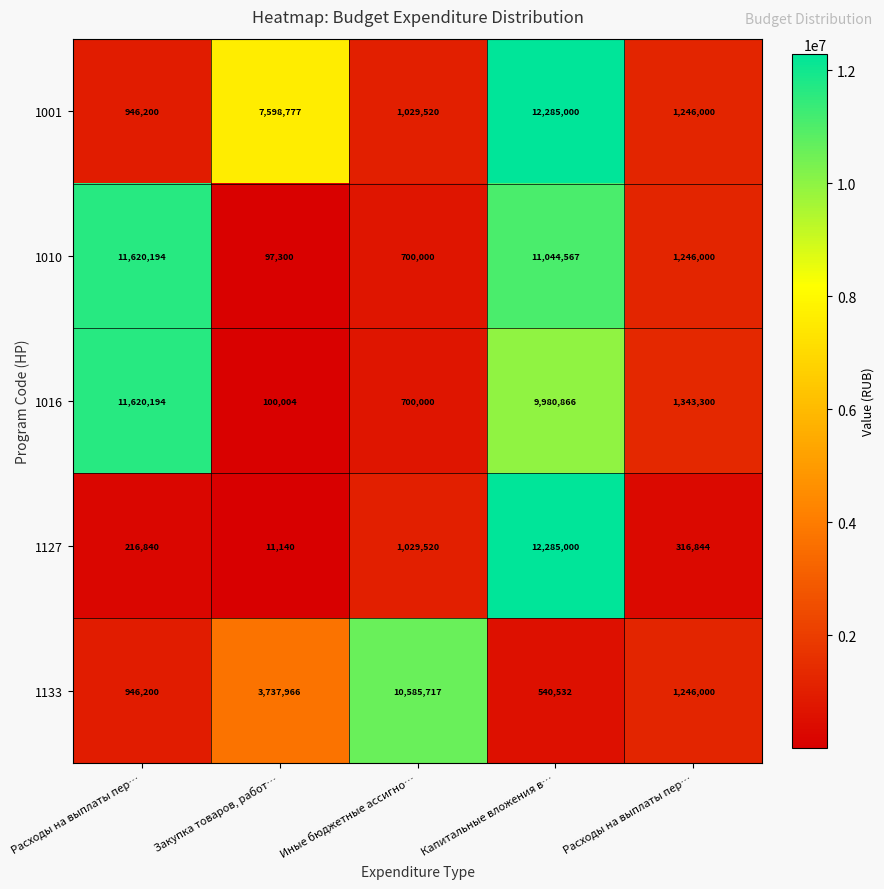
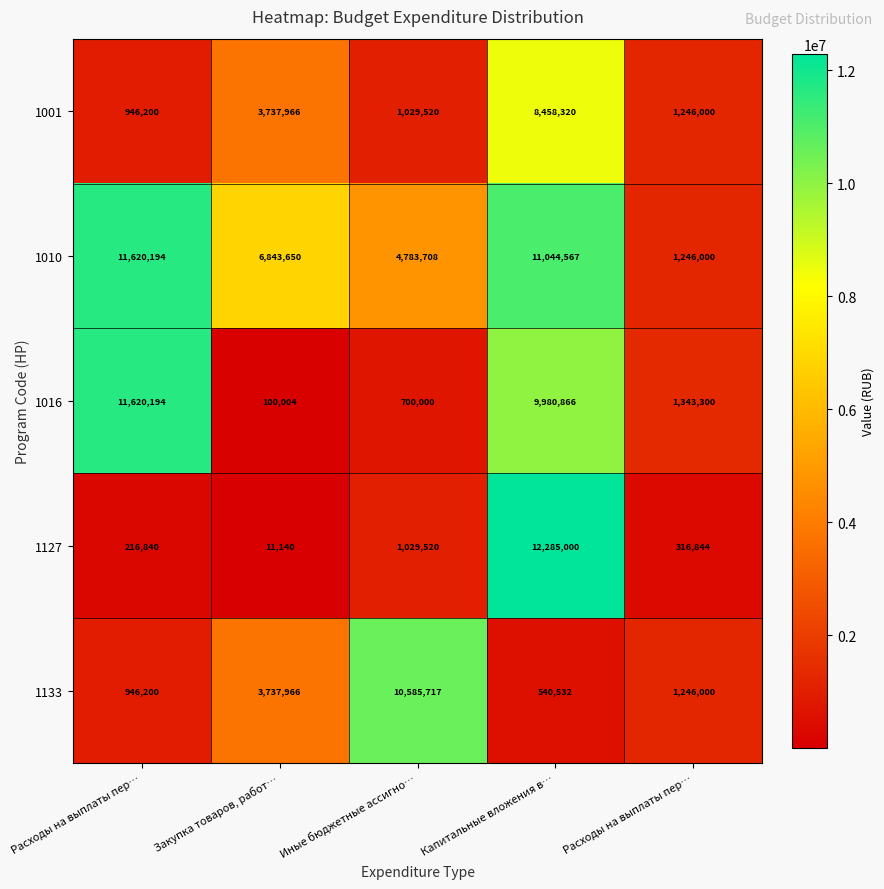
  {
    "1001": {
-     "Закупка товаров, работ…": "7,598,777",
+     "Закупка товаров, работ…": "3,737,966",
      "Иные бюджетные ассигно…": "1,029,520",
-     "Капитальные вложения в…": "12,285,000"
+     "Капитальные вложения в…": "8,458,320"
    },
    "1010": {
-     "Закупка товаров, работ…": "97,300",
-     "Иные бюджетные ассигно…": "700,000",
+     "Закупка товаров, работ…": "6,843,650",
+     "Иные бюджетные ассигно…": "4,783,708",
      "Капитальные вложения в…": "11,044,567"
    },
    "1016": {
      "Закупка товаров, работ…": "100,004",
      "Иные бюджетные ассигно…": "700,000",
      "Капитальные вложения в…": "9,980,866"
    },
    "1127": {
      "Закупка товаров, работ…": "11,140",
      "Иные бюджетные ассигно…": "1,029,520",
      "Капитальные вложения в…": "12,285,000"
    },
    "1133": {
      "Закупка товаров, работ…": "3,737,966",
      "Иные бюджетные ассигно…": "10,585,717",
      "Капитальные вложения в…": "540,532"
    }
  }
